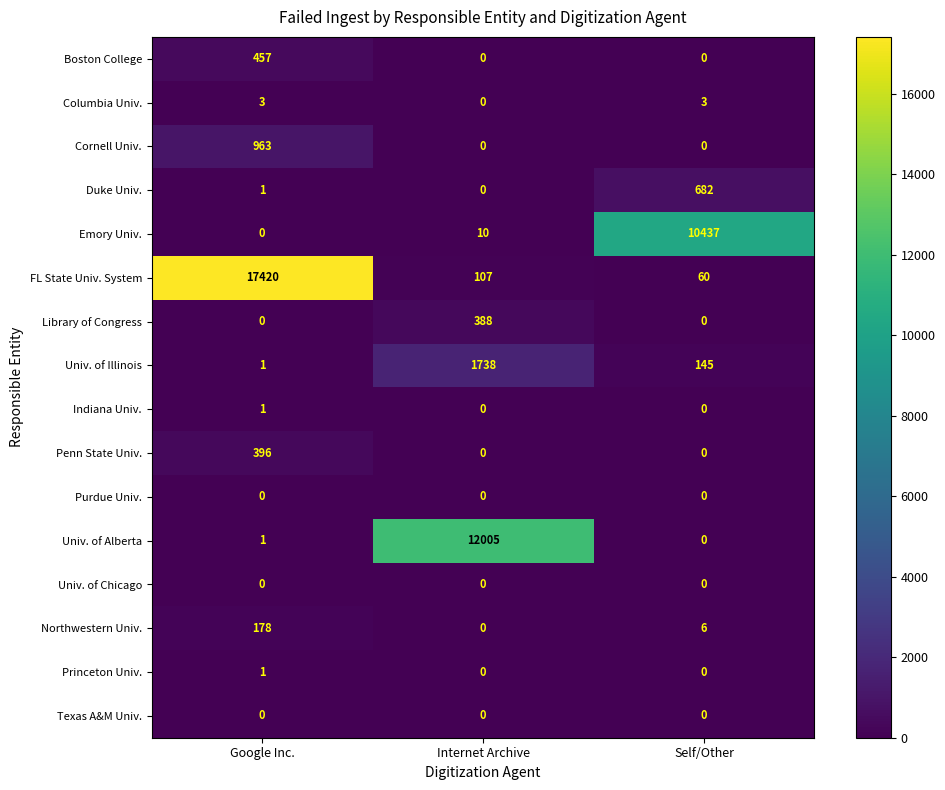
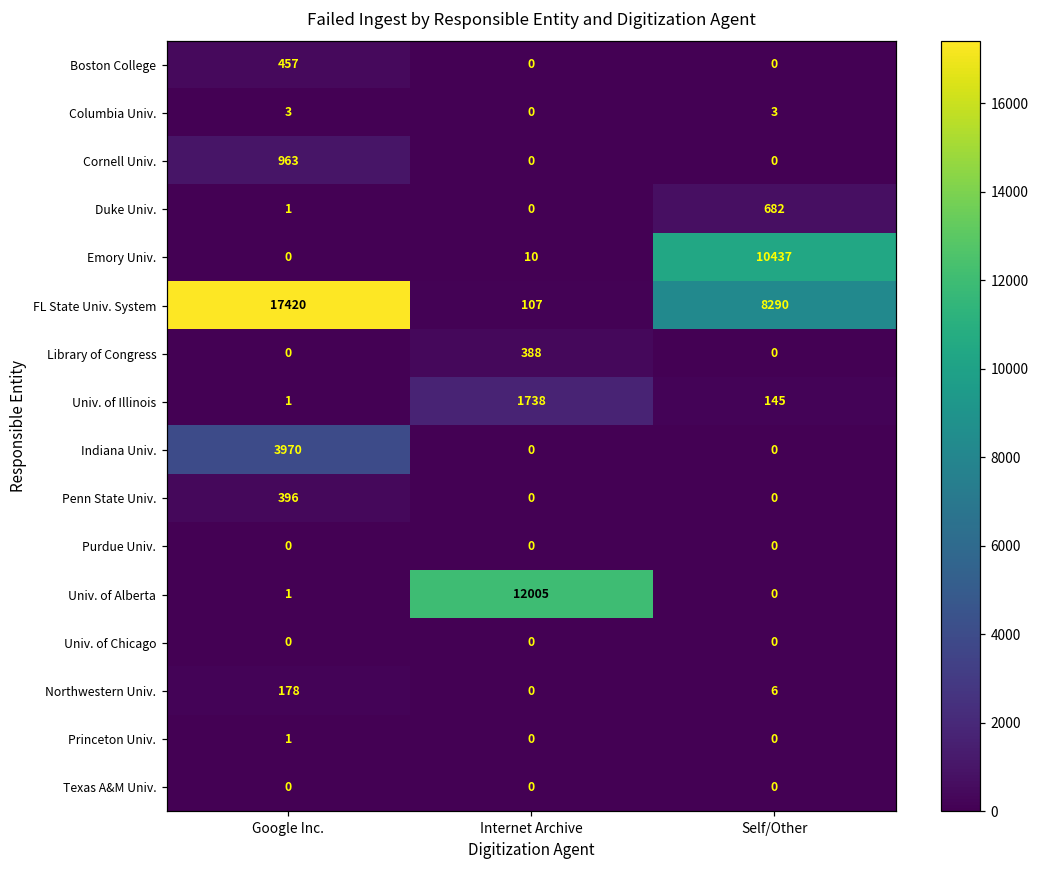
  {
    "Boston College": {
      "Google Inc.": 457,
      "Internet Archive": 0,
      "Self/Other": 0
    },
    "Columbia Univ.": {
      "Google Inc.": 3,
      "Internet Archive": 0,
      "Self/Other": 3
    },
    "Cornell Univ.": {
      "Google Inc.": 963,
      "Internet Archive": 0,
      "Self/Other": 0
    },
    "Duke Univ.": {
      "Google Inc.": 1,
      "Internet Archive": 0,
      "Self/Other": 682
    },
    "Emory Univ.": {
      "Google Inc.": 0,
      "Internet Archive": 10,
      "Self/Other": 10437
    },
    "FL State Univ. System": {
      "Google Inc.": 17420,
      "Internet Archive": 107,
-     "Self/Other": 60
+     "Self/Other": 8290
    },
    "Library of Congress": {
      "Google Inc.": 0,
      "Internet Archive": 388,
      "Self/Other": 0
    },
    "Univ. of Illinois": {
      "Google Inc.": 1,
      "Internet Archive": 1738,
      "Self/Other": 145
    },
    "Indiana Univ.": {
-     "Google Inc.": 1,
+     "Google Inc.": 3970,
      "Internet Archive": 0,
      "Self/Other": 0
    },
    "Penn State Univ.": {
      "Google Inc.": 396,
      "Internet Archive": 0,
      "Self/Other": 0
    },
    "Purdue Univ.": {
      "Google Inc.": 0,
      "Internet Archive": 0,
      "Self/Other": 0
    },
    "Univ. of Alberta": {
      "Google Inc.": 1,
      "Internet Archive": 12005,
      "Self/Other": 0
    },
    "Univ. of Chicago": {
      "Google Inc.": 0,
      "Internet Archive": 0,
      "Self/Other": 0
    },
    "Northwestern Univ.": {
      "Google Inc.": 178,
      "Internet Archive": 0,
      "Self/Other": 6
    },
    "Princeton Univ.": {
      "Google Inc.": 1,
      "Internet Archive": 0,
      "Self/Other": 0
    },
    "Texas A&M Univ.": {
      "Google Inc.": 0,
      "Internet Archive": 0,
      "Self/Other": 0
    }
  }
